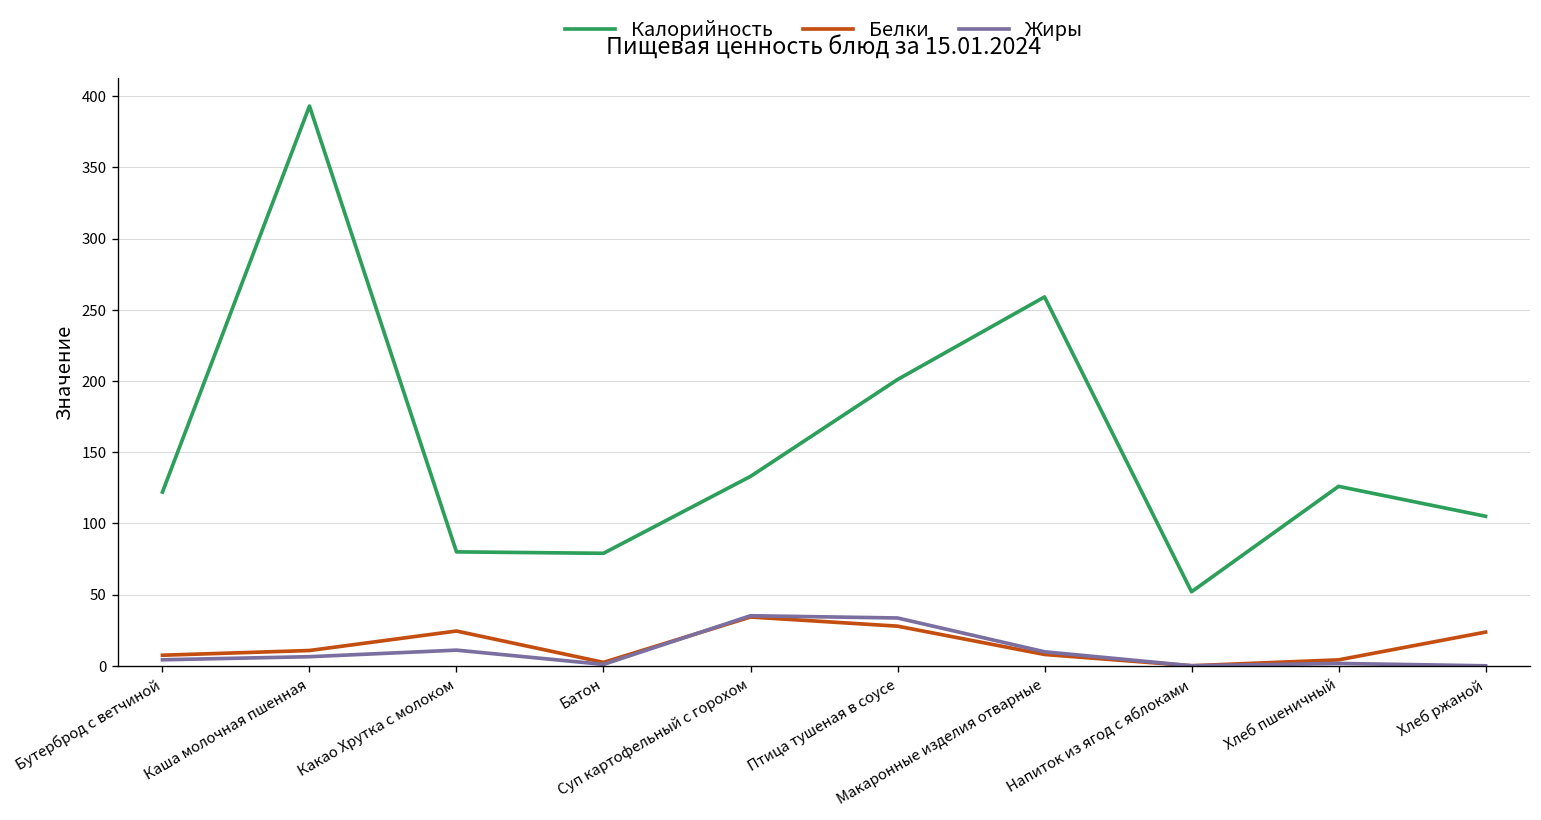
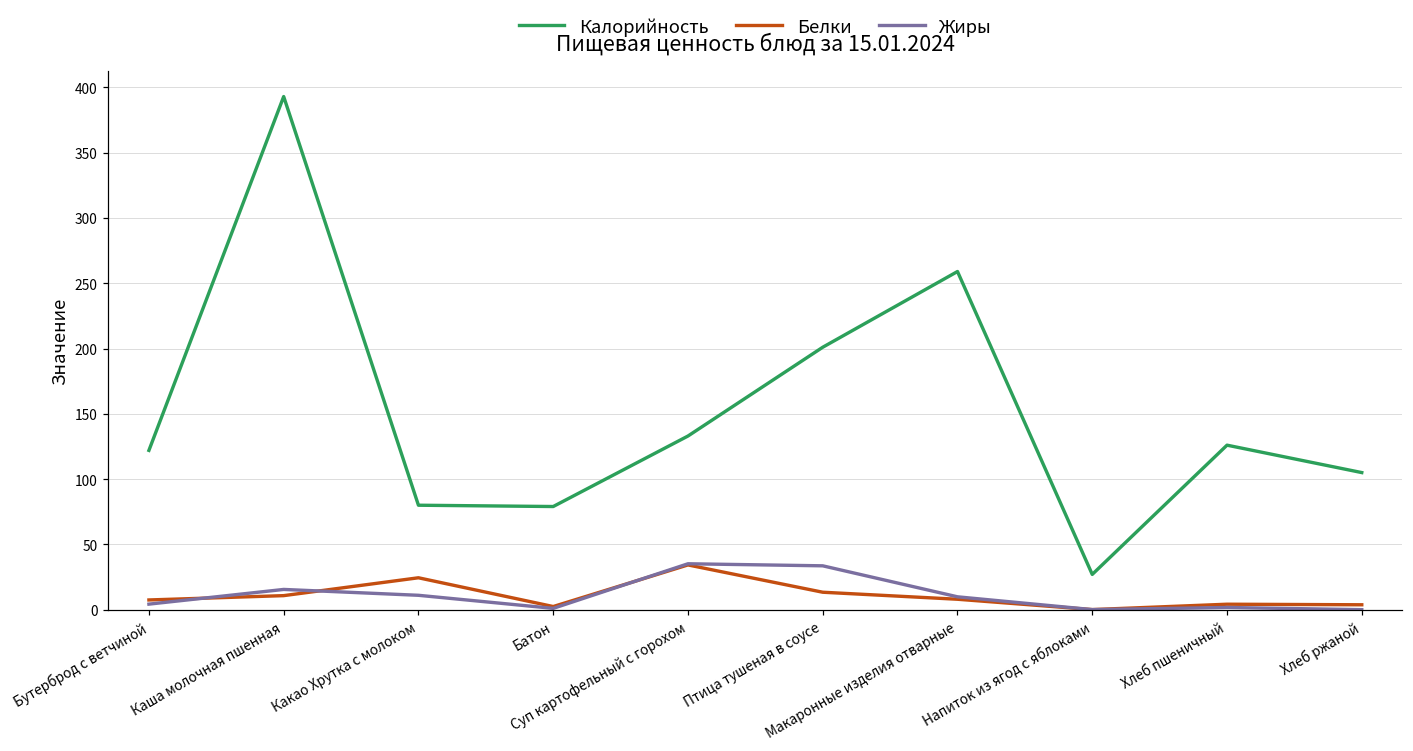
  {
    "Калорийность": {
      "Бутерброд с ветчиной": 122,
      "Каша молочная пшенная": 393,
      "Какао Хрутка с молоком": 80,
      "Батон": 79,
      "Суп картофельный с горохом": 133,
      "Птица тушеная в соусе": 201,
      "Макаронные изделия отварные": 259,
-     "Напиток из ягод с яблоками": 52,
+     "Напиток из ягод с яблоками": 27,
      "Хлеб пшеничный": 126,
      "Хлеб ржаной": 105
    },
    "Белки": {
      "Бутерброд с ветчиной": 7,
      "Каша молочная пшенная": 11,
      "Какао Хрутка с молоком": 24,
-     "Птица тушеная в соусе": 28,
+     "Птица тушеная в соусе": 13,
      "Хлеб пшеничный": 4,
-     "Хлеб ржаной": 24
+     "Хлеб ржаной": 4
    },
    "Жиры": {
      "Бутерброд с ветчиной": 4,
-     "Каша молочная пшенная": 6,
+     "Каша молочная пшенная": 16,
      "Какао Хрутка с молоком": 11,
      "Птица тушеная в соусе": 34,
      "Хлеб пшеничный": 2,
      "Хлеб ржаной": 0
    }
  }
